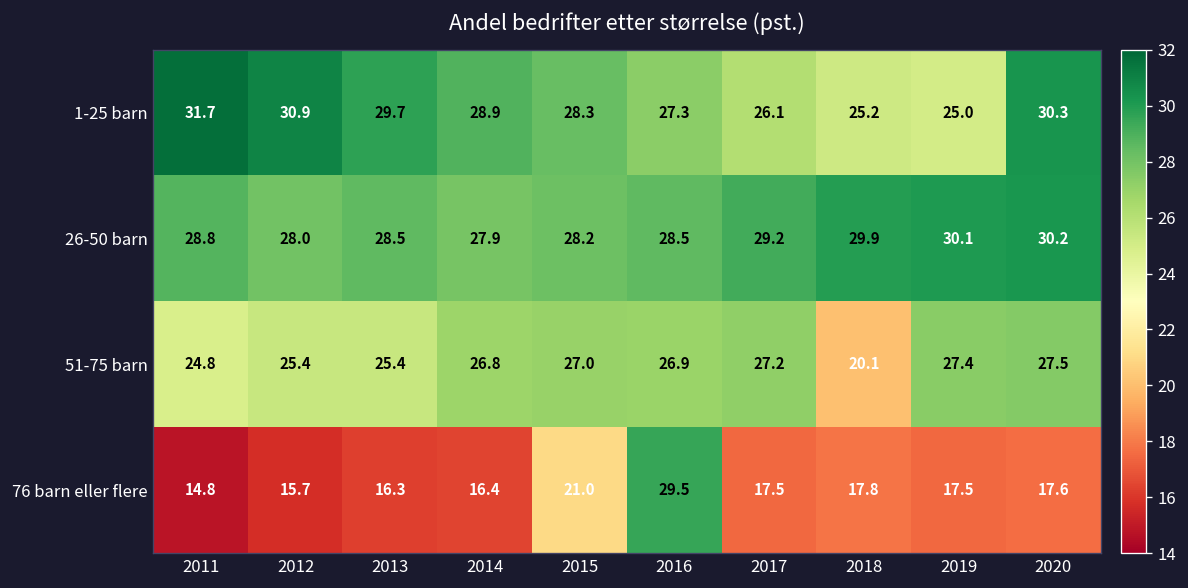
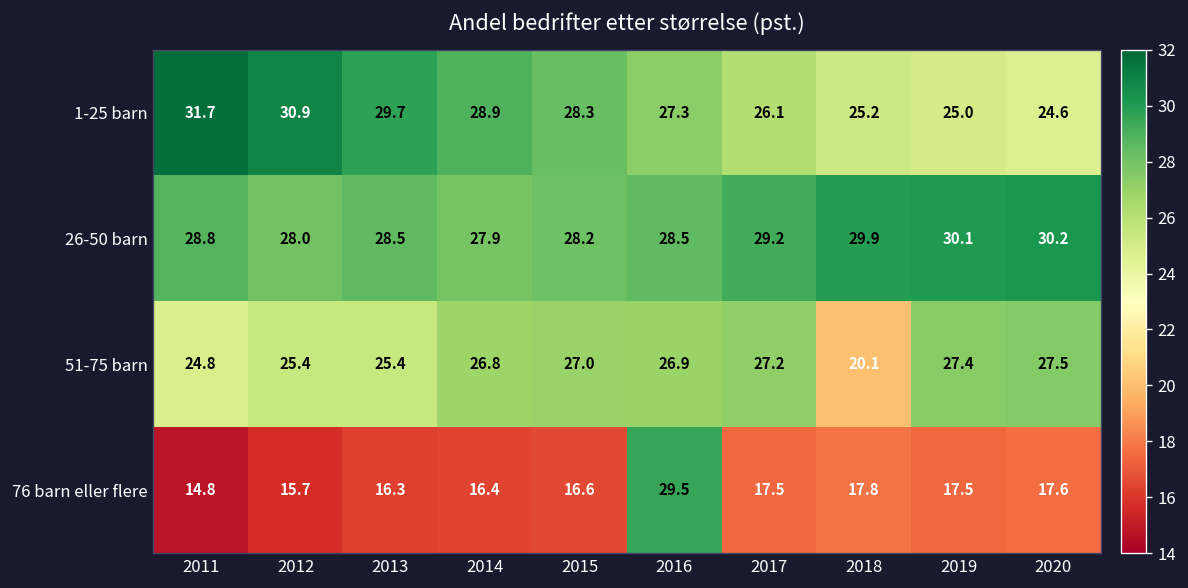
  {
    "1-25 barn": {
      "2011": 31.7,
      "2012": 30.9,
      "2013": 29.7,
      "2014": 28.9,
      "2015": 28.3,
      "2016": 27.3,
      "2017": 26.1,
      "2018": 25.2,
      "2019": 25.0,
-     "2020": 30.3
+     "2020": 24.6
    },
    "26-50 barn": {
      "2011": 28.8,
      "2012": 28.0,
      "2013": 28.5,
      "2014": 27.9,
      "2015": 28.2,
      "2016": 28.5,
      "2017": 29.2,
      "2018": 29.9,
      "2019": 30.1,
      "2020": 30.2
    },
    "51-75 barn": {
      "2011": 24.8,
      "2012": 25.4,
      "2013": 25.4,
      "2014": 26.8,
      "2015": 27.0,
      "2016": 26.9,
      "2017": 27.2,
      "2018": 20.1,
      "2019": 27.4,
      "2020": 27.5
    },
    "76 barn eller flere": {
      "2011": 14.8,
      "2012": 15.7,
      "2013": 16.3,
      "2014": 16.4,
-     "2015": 21.0,
+     "2015": 16.6,
      "2016": 29.5,
      "2017": 17.5,
      "2018": 17.8,
      "2019": 17.5,
      "2020": 17.6
    }
  }
